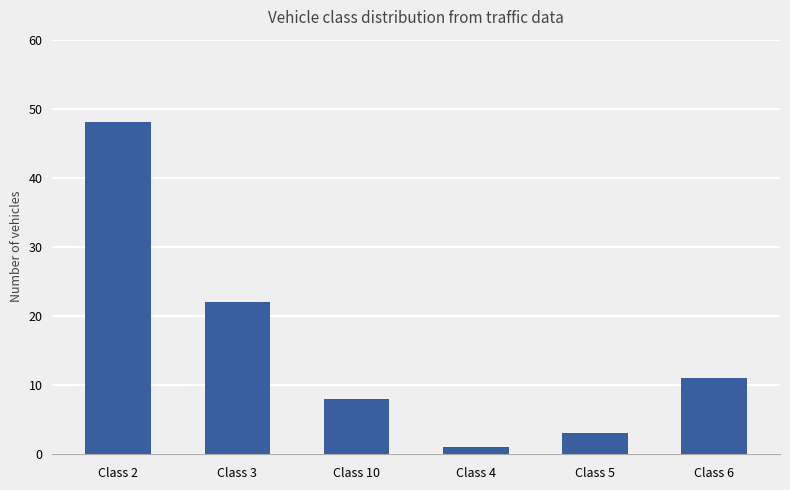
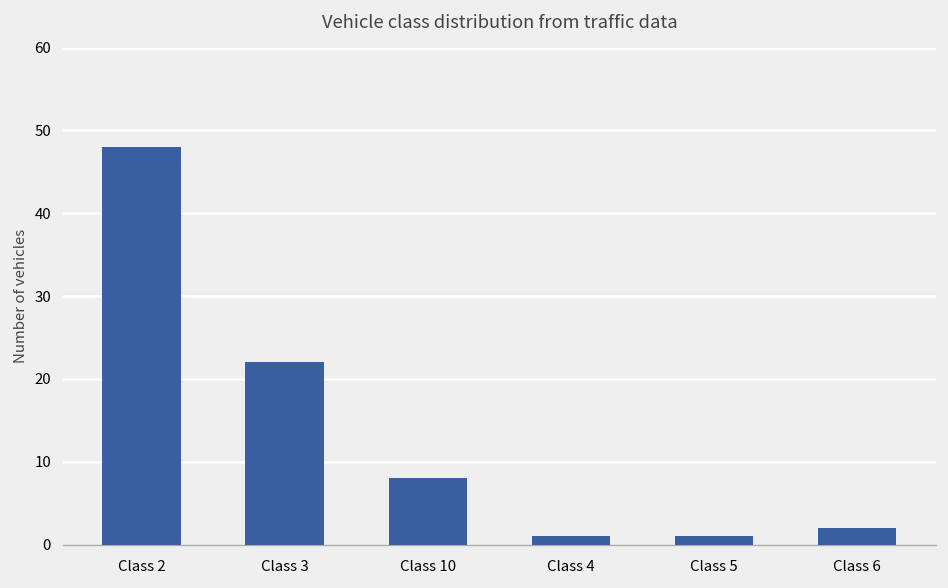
  {
    "Class 2": 48,
    "Class 3": 22,
    "Class 10": 8,
    "Class 4": 1,
-   "Class 5": 3,
-   "Class 6": 11
+   "Class 5": 1,
+   "Class 6": 2
  }
